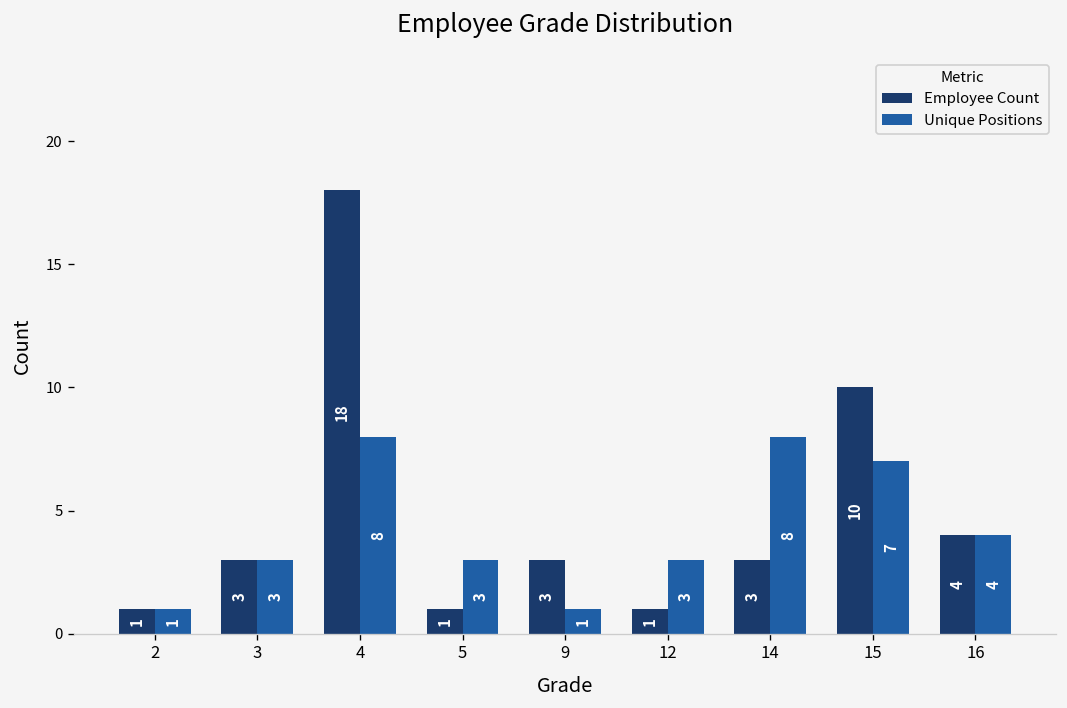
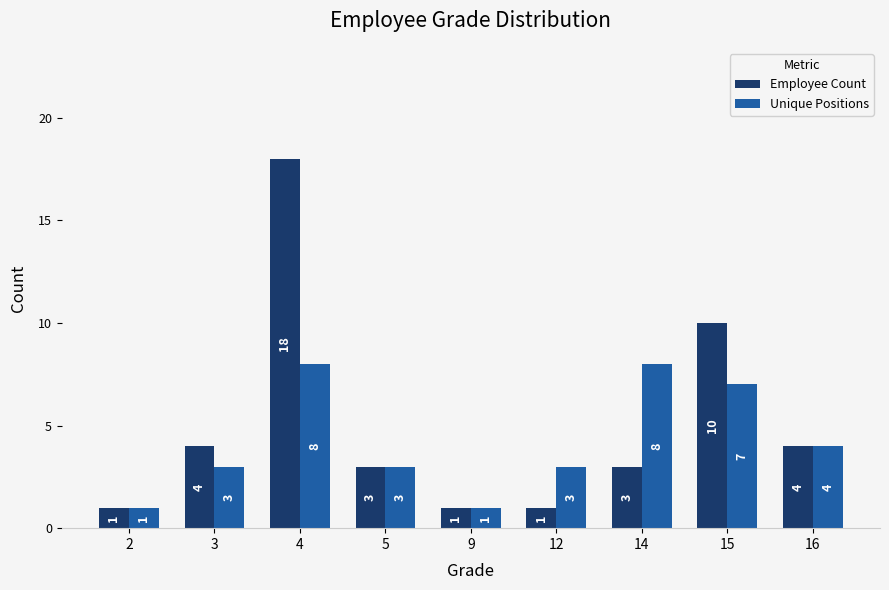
  {
    "Employee Count": {
      "2": 1,
-     "3": 3,
+     "3": 4,
      "4": 18,
-     "5": 1,
-     "9": 3,
+     "5": 3,
+     "9": 1,
      "12": 1,
      "14": 3,
      "15": 10,
      "16": 4
    },
    "Unique Positions": {
      "2": 1,
      "3": 3,
      "4": 8,
      "5": 3,
      "9": 1,
      "12": 3,
      "14": 8,
      "15": 7,
      "16": 4
    }
  }
